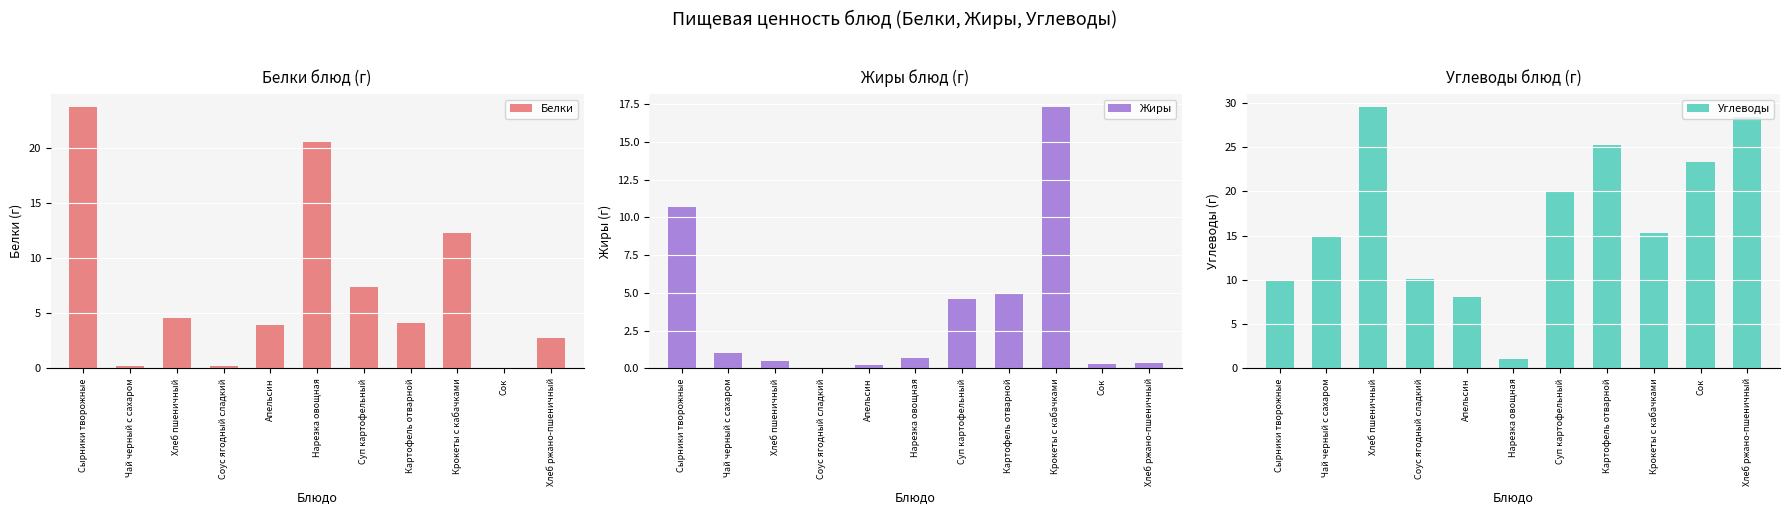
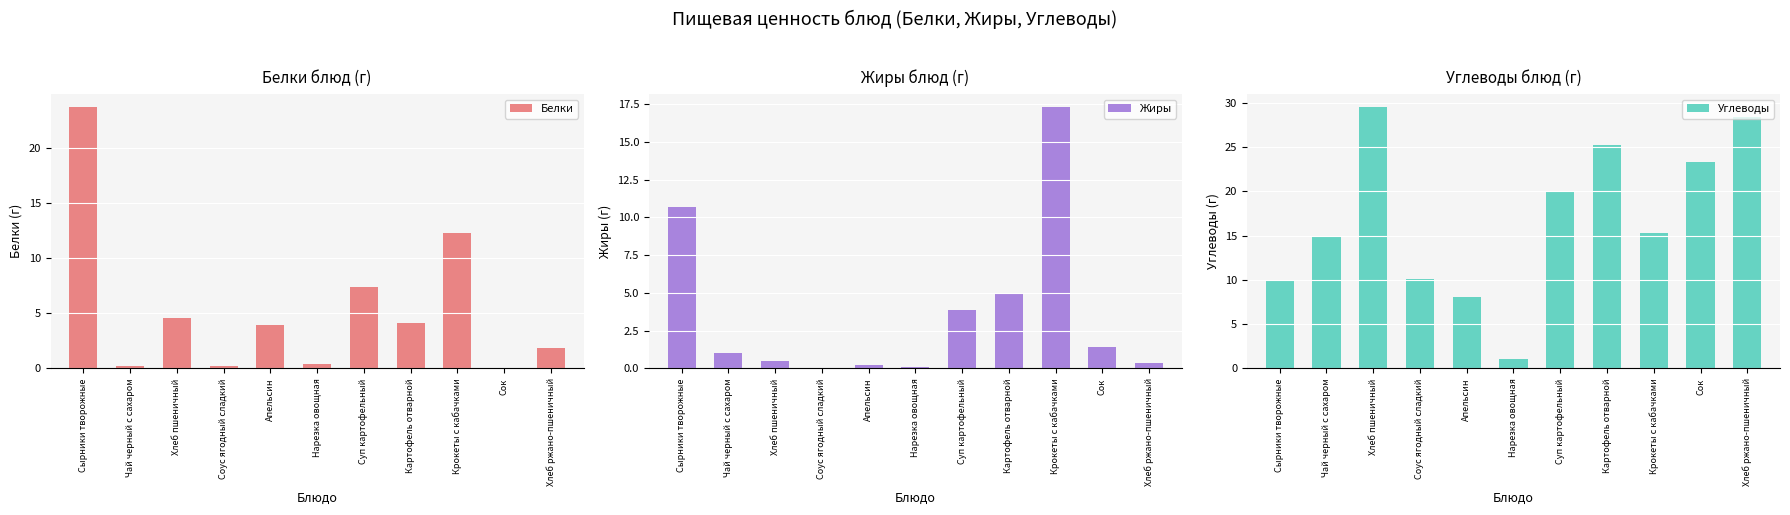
  {
    "Белки блюд (г)": {
      "Сырники творожные": 23.7,
      "Хлеб пшеничный": 4.6,
      "Апельсин": 3.9,
-     "Нарезка овощная": 20.5,
+     "Нарезка овощная": 0.4,
      "Суп картофельный": 7.4,
      "Картофель отварной": 4.1,
      "Крокеты с кабачками": 12.3,
      "Сок": 0.0,
-     "Хлеб ржано-пшеничный": 2.8
+     "Хлеб ржано-пшеничный": 1.9
    },
    "Жиры блюд (г)": {
      "Сырники творожные": 10.7,
      "Чай черный с сахаром": 1.0,
      "Хлеб пшеничный": 0.5,
      "Соус ягодный сладкий": 0.0,
      "Апельсин": 0.2,
-     "Нарезка овощная": 0.7,
-     "Суп картофельный": 4.6,
+     "Нарезка овощная": 0.1,
+     "Суп картофельный": 3.9,
      "Картофель отварной": 5.0,
      "Крокеты с кабачками": 17.3,
-     "Сок": 0.3,
+     "Сок": 1.4,
      "Хлеб ржано-пшеничный": 0.4
    },
    "Углеводы блюд (г)": {
      "Сырники творожные": 10,
      "Чай черный с сахаром": 15,
      "Хлеб пшеничный": 30,
      "Соус ягодный сладкий": 10,
      "Апельсин": 8,
      "Нарезка овощная": 1,
      "Суп картофельный": 20,
      "Картофель отварной": 25,
      "Крокеты с кабачками": 15,
      "Сок": 23
    }
  }
